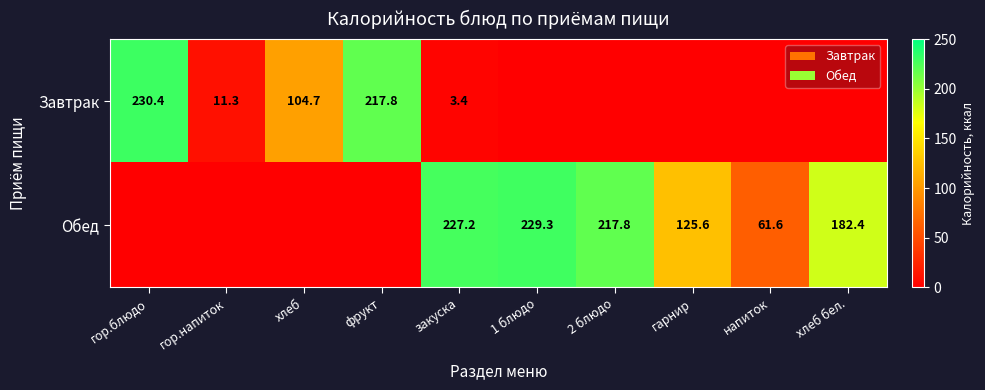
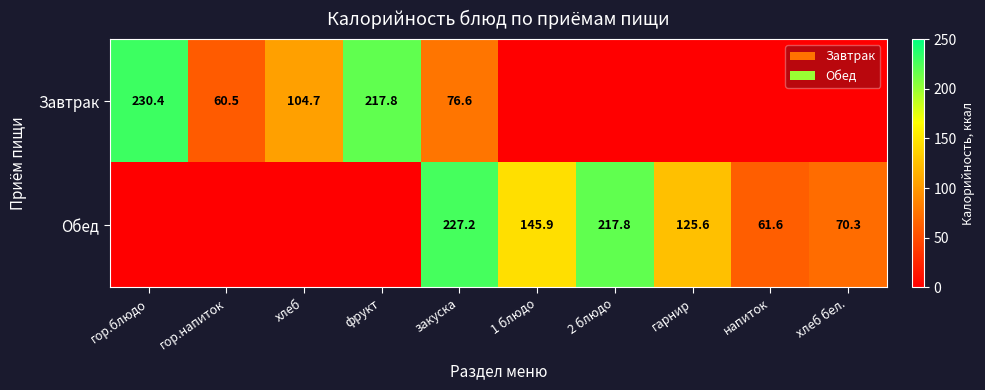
  {
    "Завтрак": {
      "гор.блюдо": 230.4,
-     "гор.напиток": 11.3,
+     "гор.напиток": 60.5,
      "хлеб": 104.7,
      "фрукт": 217.8,
-     "закуска": 3.4
+     "закуска": 76.6
    },
    "Обед": {
      "закуска": 227.2,
-     "1 блюдо": 229.3,
+     "1 блюдо": 145.9,
      "2 блюдо": 217.8,
      "гарнир": 125.6,
      "напиток": 61.6,
-     "хлеб бел.": 182.4
+     "хлеб бел.": 70.3
    }
  }
